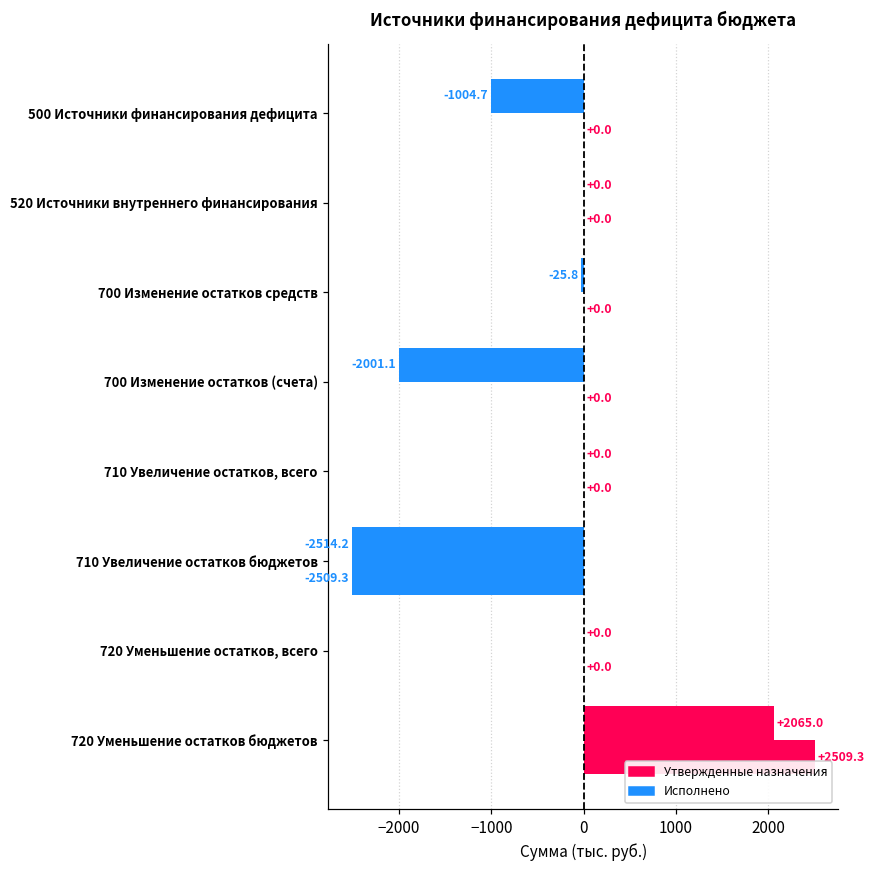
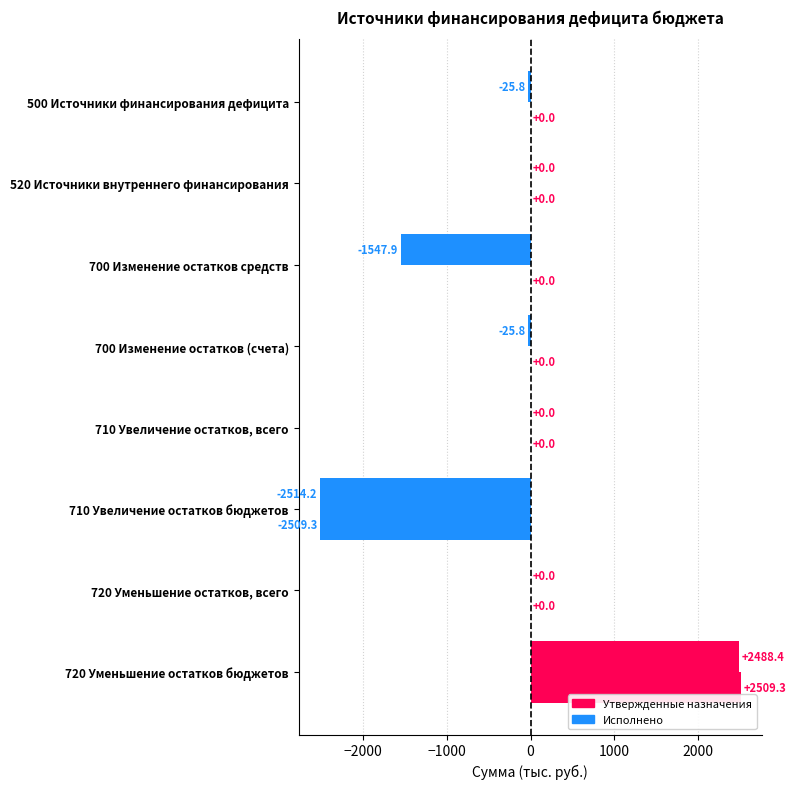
  {
    "Утвержденные назначения": {
      "500 Источники финансирования дефицита": "+0.0",
      "520 Источники внутреннего финансирования": "+0.0",
      "700 Изменение остатков средств": "+0.0",
      "700 Изменение остатков (счета)": "+0.0",
      "710 Увеличение остатков, всего": "+0.0",
      "710 Увеличение остатков бюджетов": "-2509.3",
      "720 Уменьшение остатков, всего": "+0.0",
      "720 Уменьшение остатков бюджетов": "+2509.3"
    },
    "Исполнено": {
-     "500 Источники финансирования дефицита": "-1004.7",
+     "500 Источники финансирования дефицита": "-25.8",
      "520 Источники внутреннего финансирования": "+0.0",
-     "700 Изменение остатков средств": "-25.8",
-     "700 Изменение остатков (счета)": "-2001.1",
+     "700 Изменение остатков средств": "-1547.9",
+     "700 Изменение остатков (счета)": "-25.8",
      "710 Увеличение остатков, всего": "+0.0",
      "710 Увеличение остатков бюджетов": "-2514.2",
      "720 Уменьшение остатков, всего": "+0.0",
-     "720 Уменьшение остатков бюджетов": "+2065.0"
+     "720 Уменьшение остатков бюджетов": "+2488.4"
    }
  }
